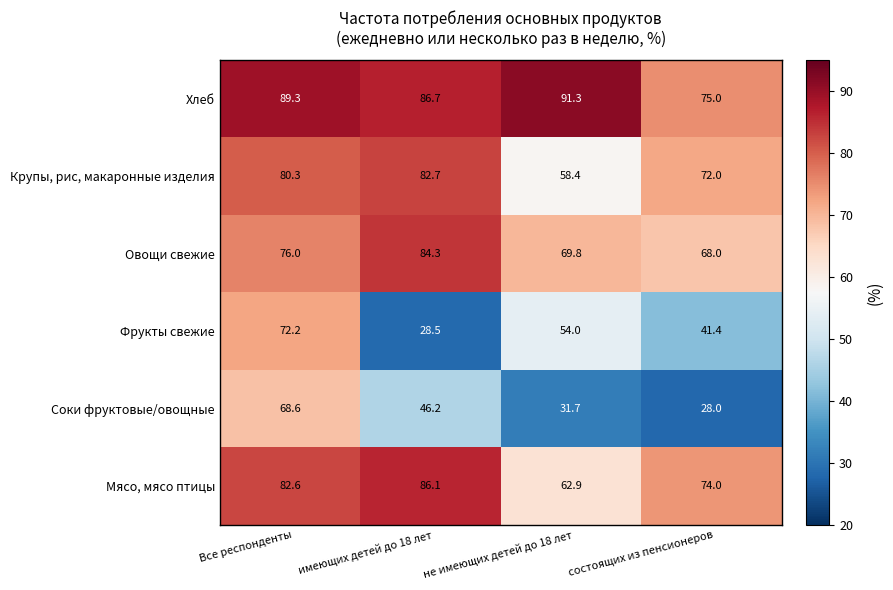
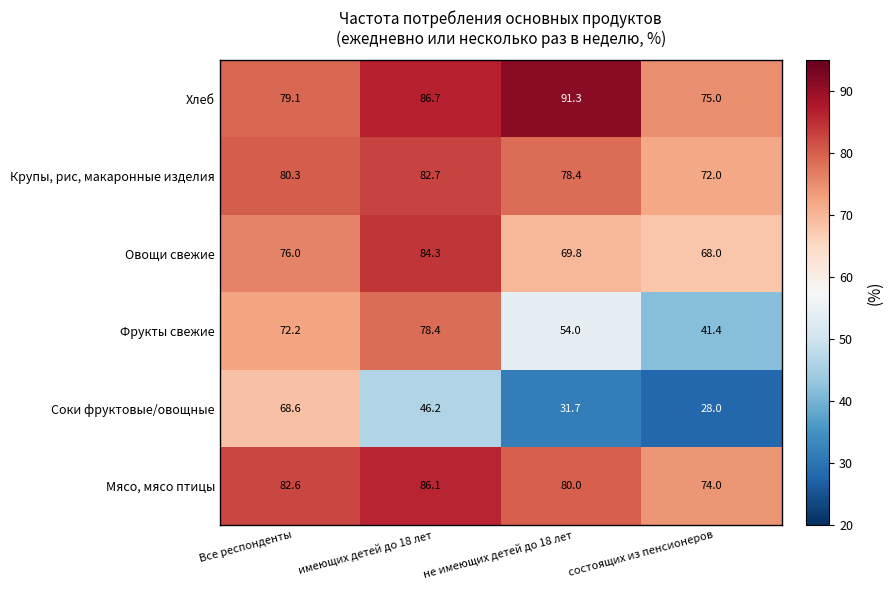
  {
    "Хлеб": {
-     "Все респонденты": 89.3,
+     "Все респонденты": 79.1,
      "имеющих детей до 18 лет": 86.7,
      "не имеющих детей до 18 лет": 91.3,
      "состоящих из пенсионеров": 75.0
    },
    "Крупы, рис, макаронные изделия": {
      "Все респонденты": 80.3,
      "имеющих детей до 18 лет": 82.7,
-     "не имеющих детей до 18 лет": 58.4,
+     "не имеющих детей до 18 лет": 78.4,
      "состоящих из пенсионеров": 72.0
    },
    "Овощи свежие": {
      "Все респонденты": 76.0,
      "имеющих детей до 18 лет": 84.3,
      "не имеющих детей до 18 лет": 69.8,
      "состоящих из пенсионеров": 68.0
    },
    "Фрукты свежие": {
      "Все респонденты": 72.2,
-     "имеющих детей до 18 лет": 28.5,
+     "имеющих детей до 18 лет": 78.4,
      "не имеющих детей до 18 лет": 54.0,
      "состоящих из пенсионеров": 41.4
    },
    "Соки фруктовые/овощные": {
      "Все респонденты": 68.6,
      "имеющих детей до 18 лет": 46.2,
      "не имеющих детей до 18 лет": 31.7,
      "состоящих из пенсионеров": 28.0
    },
    "Мясо, мясо птицы": {
      "Все респонденты": 82.6,
      "имеющих детей до 18 лет": 86.1,
-     "не имеющих детей до 18 лет": 62.9,
+     "не имеющих детей до 18 лет": 80.0,
      "состоящих из пенсионеров": 74.0
    }
  }
